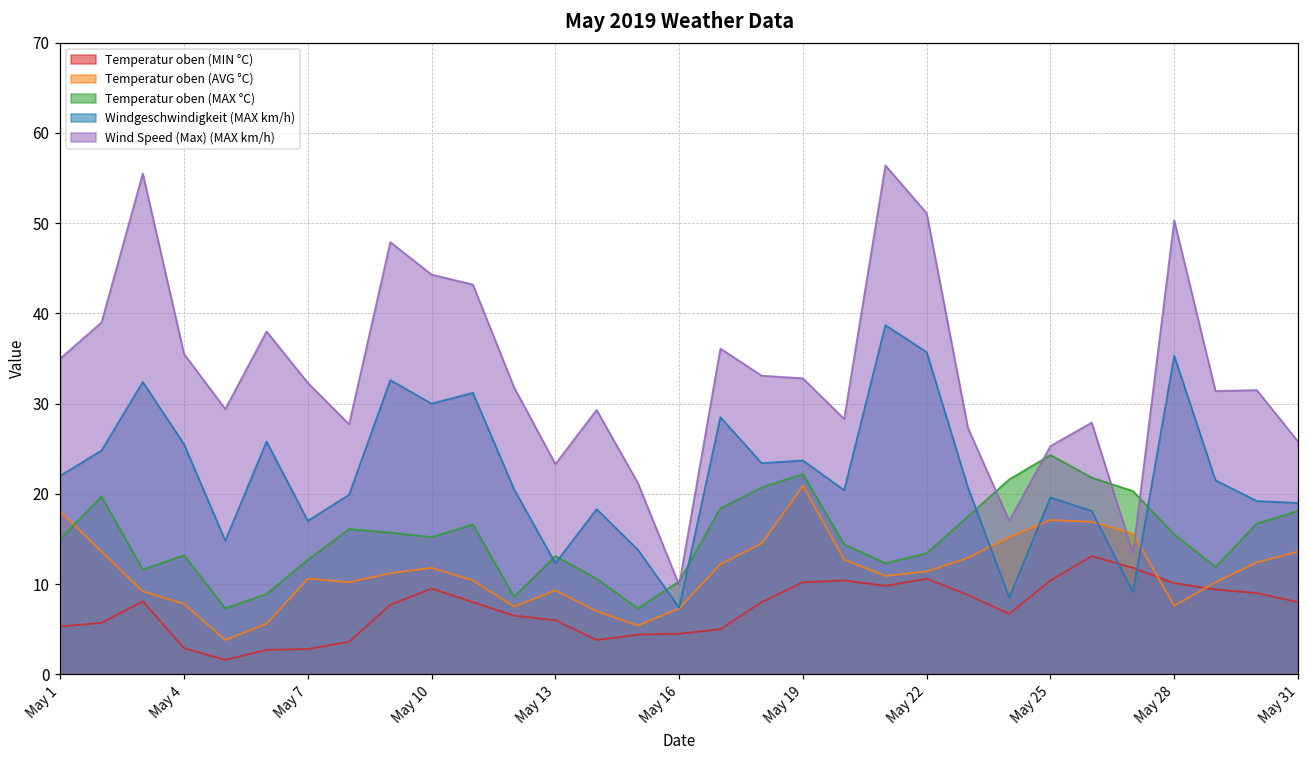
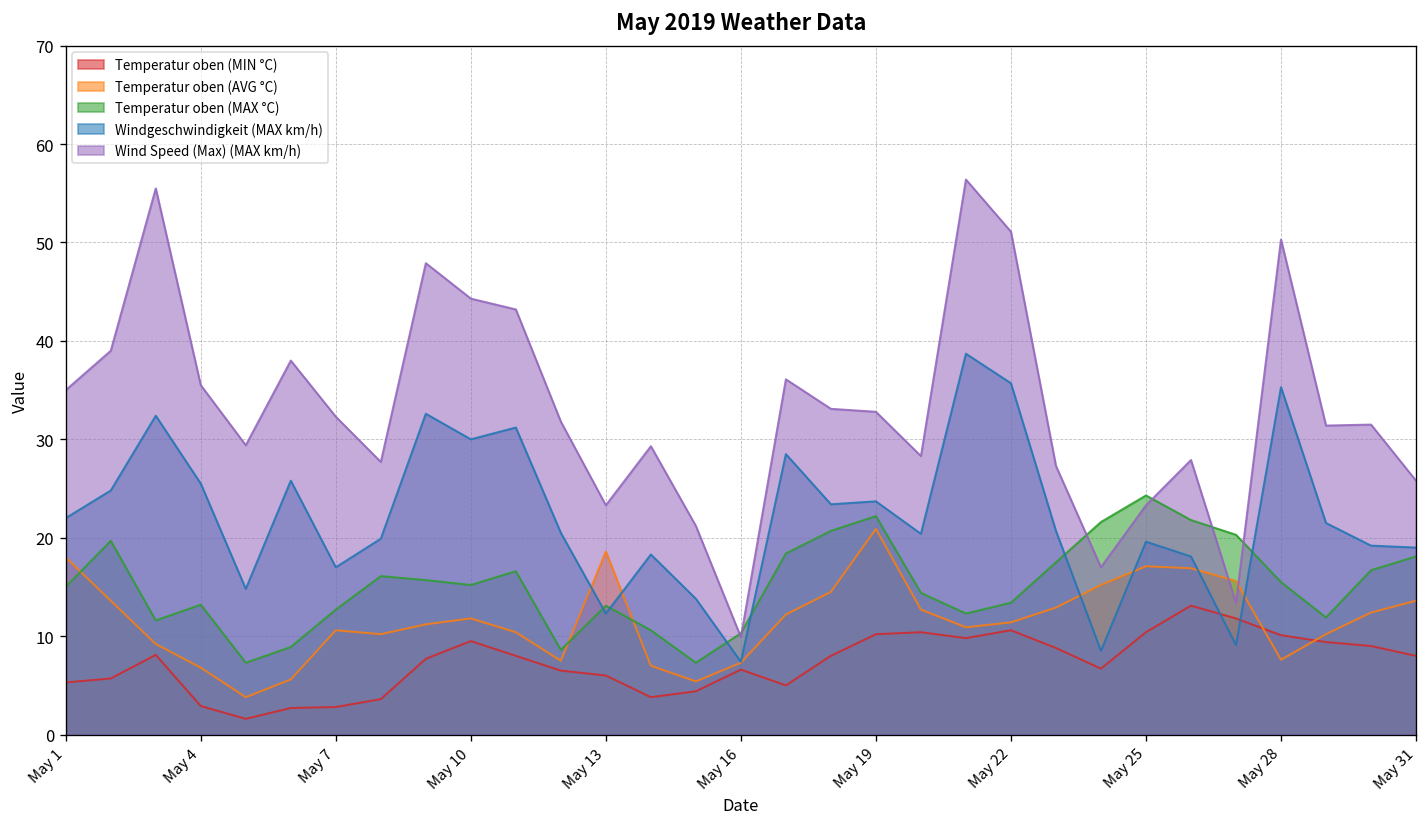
  {
    "Temperatur oben (MIN °C)": {
      "May 1": 5,
      "May 4": 3,
      "May 7": 3,
      "May 10": 10,
      "May 13": 6,
-     "May 16": 5,
+     "May 16": 7,
      "May 19": 10,
      "May 22": 11,
      "May 25": 10,
      "May 28": 10,
      "May 31": 8
    },
    "Temperatur oben (AVG °C)": {
      "May 1": 18,
-     "May 4": 8,
+     "May 4": 7,
      "May 7": 11,
      "May 10": 12,
-     "May 13": 9,
+     "May 13": 19,
      "May 19": 21,
      "May 22": 11,
      "May 25": 17,
      "May 28": 8,
      "May 31": 14
    },
    "Temperatur oben (MAX °C)": {
      "May 1": 15,
      "May 4": 13,
      "May 7": 13,
      "May 10": 15,
      "May 13": 13,
      "May 16": 10,
      "May 19": 22,
      "May 22": 13,
      "May 25": 24,
      "May 28": 16,
      "May 31": 18
    },
    "Windgeschwindigkeit (MAX km/h)": {
      "May 1": 22,
      "May 4": 26,
      "May 7": 17,
      "May 10": 30,
      "May 13": 12,
      "May 19": 24,
      "May 22": 36,
      "May 25": 20,
      "May 28": 35,
      "May 31": 19
    },
    "Wind Speed (Max) (MAX km/h)": {
      "May 1": 35,
      "May 4": 36,
      "May 7": 32,
      "May 10": 44,
      "May 13": 23,
      "May 16": 10,
      "May 19": 33,
      "May 22": 51,
-     "May 25": 25,
+     "May 25": 23,
      "May 28": 50,
      "May 31": 26
    }
  }
